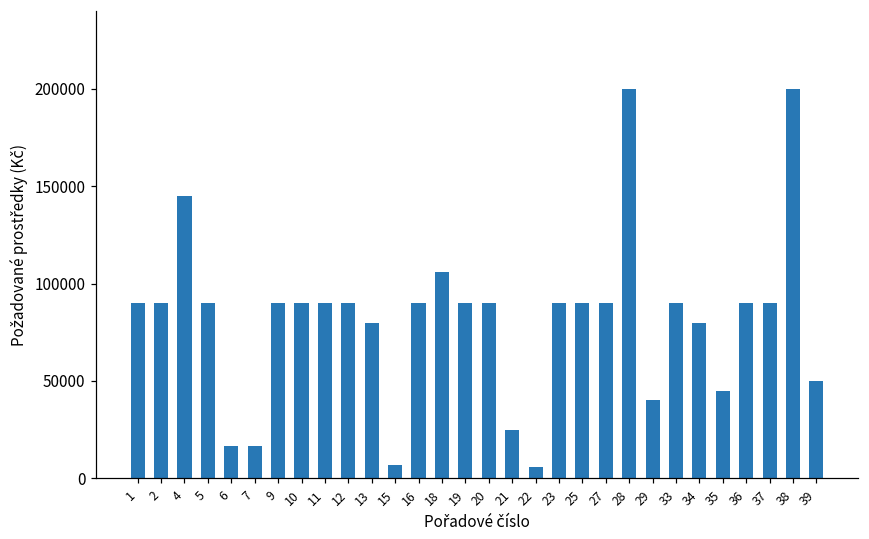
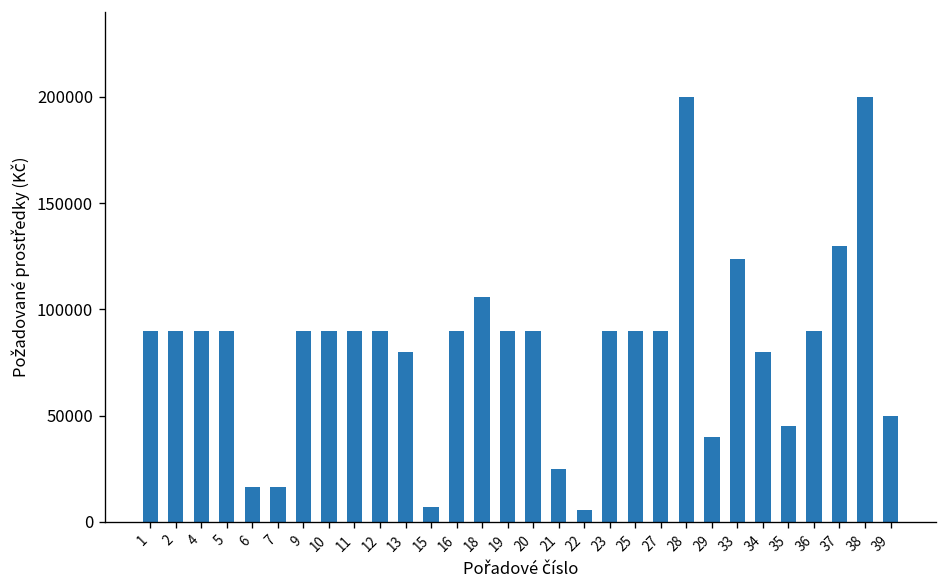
  {
    "1": 90000,
    "2": 90000,
-   "4": 145000,
+   "4": 90000,
    "5": 90000,
    "6": 17000,
    "7": 17000,
    "9": 90000,
    "10": 90000,
    "11": 90000,
    "12": 90000,
    "13": 80000,
    "15": 7000,
    "16": 90000,
    "18": 106000,
    "19": 90000,
    "20": 90000,
    "21": 25000,
    "22": 6000,
    "23": 90000,
    "25": 90000,
    "27": 90000,
    "28": 200000,
    "29": 40000,
-   "33": 90000,
+   "33": 124000,
    "34": 80000,
    "35": 45000,
    "36": 90000,
-   "37": 90000,
+   "37": 130000,
    "38": 200000,
    "39": 50000
  }
